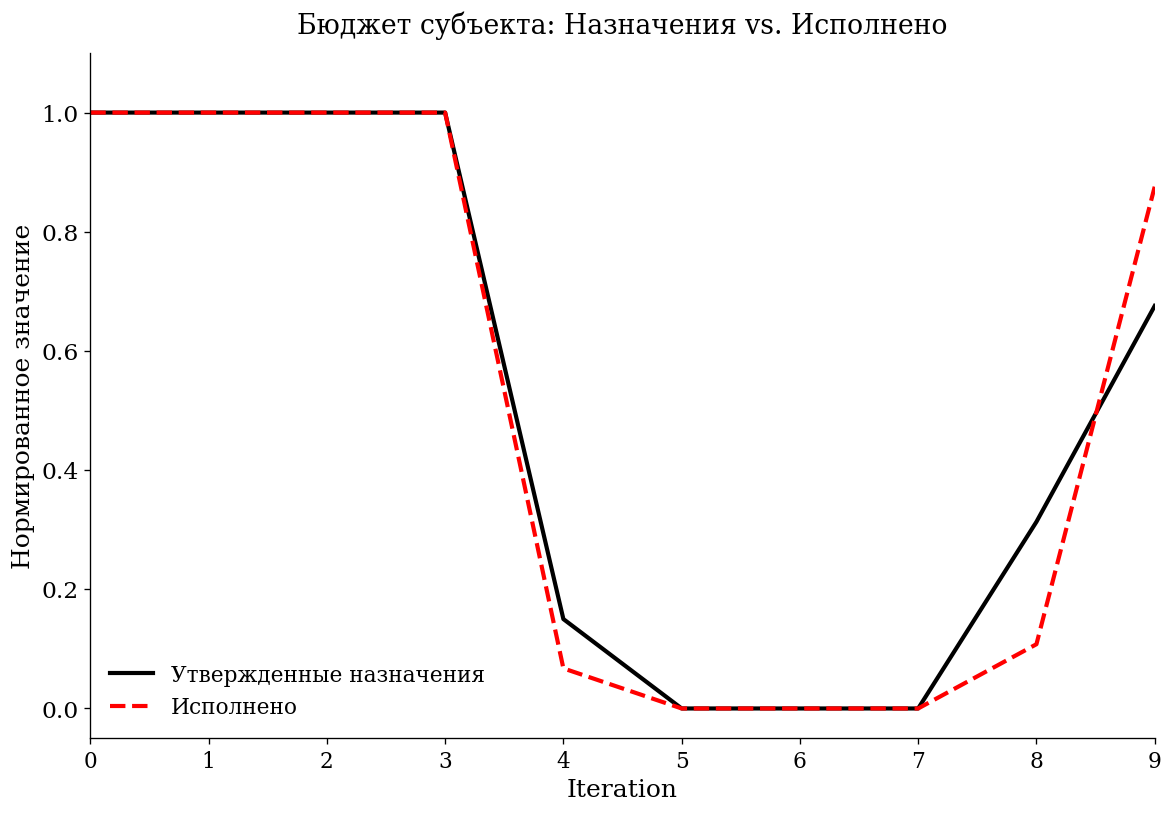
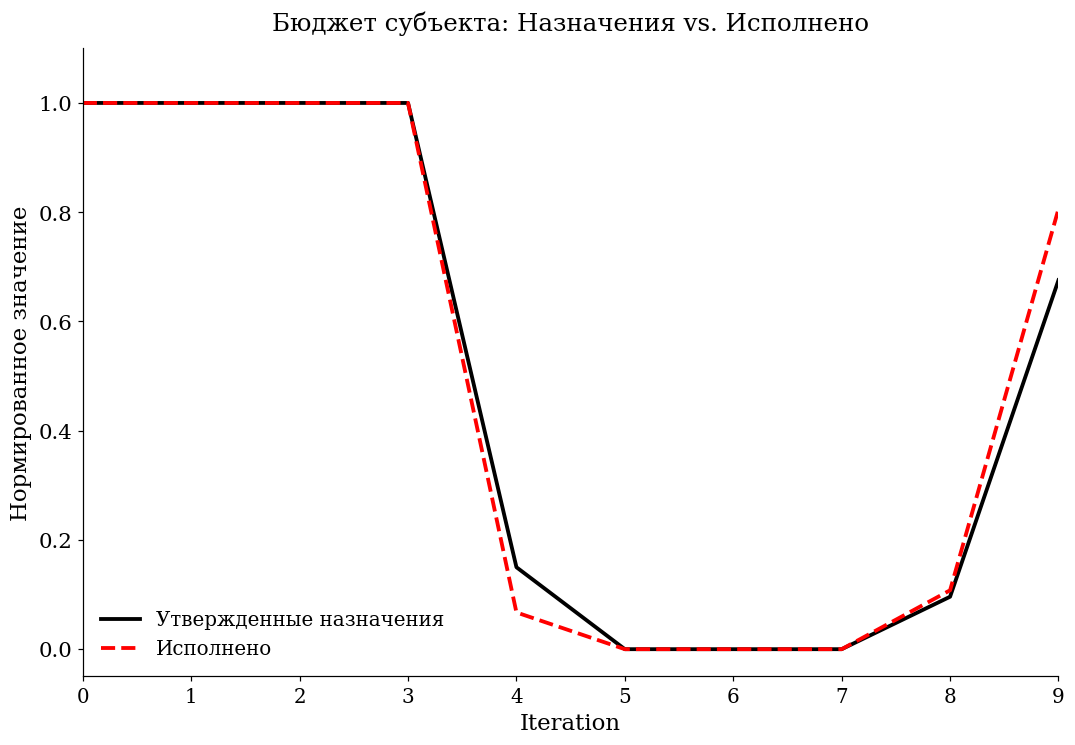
  {
    "Утвержденные назначения": {
      "4": 0.15,
-     "8": 0.31,
+     "8": 0.10,
      "9": 0.68
    },
    "Исполнено": {
      "4": 0.07,
      "8": 0.11,
-     "9": 0.88
+     "9": 0.81
    }
  }
